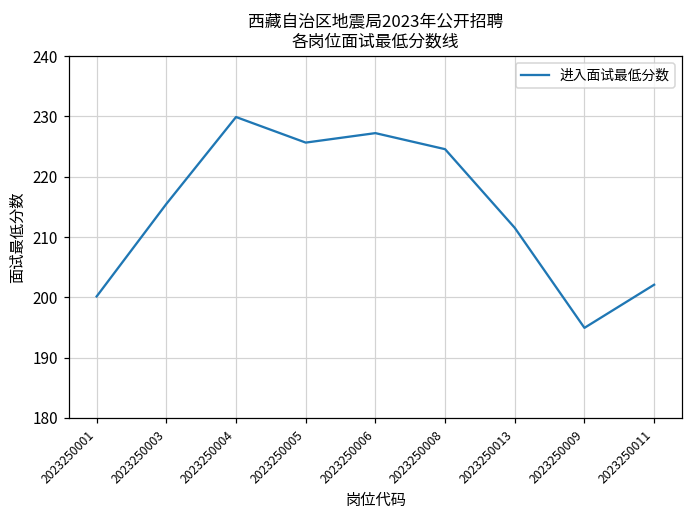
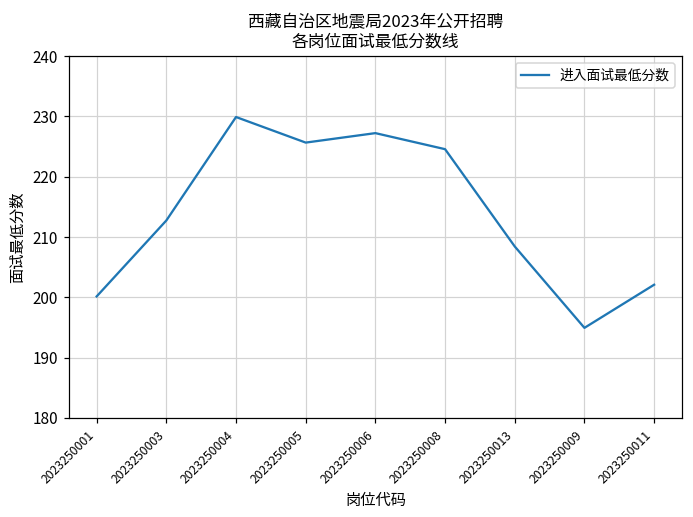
  {
    "2023250001": 200,
-   "2023250003": 215,
+   "2023250003": 213,
    "2023250004": 230,
    "2023250005": 226,
    "2023250006": 227,
    "2023250008": 225,
-   "2023250013": 212,
+   "2023250013": 208,
    "2023250009": 195,
    "2023250011": 202
  }
